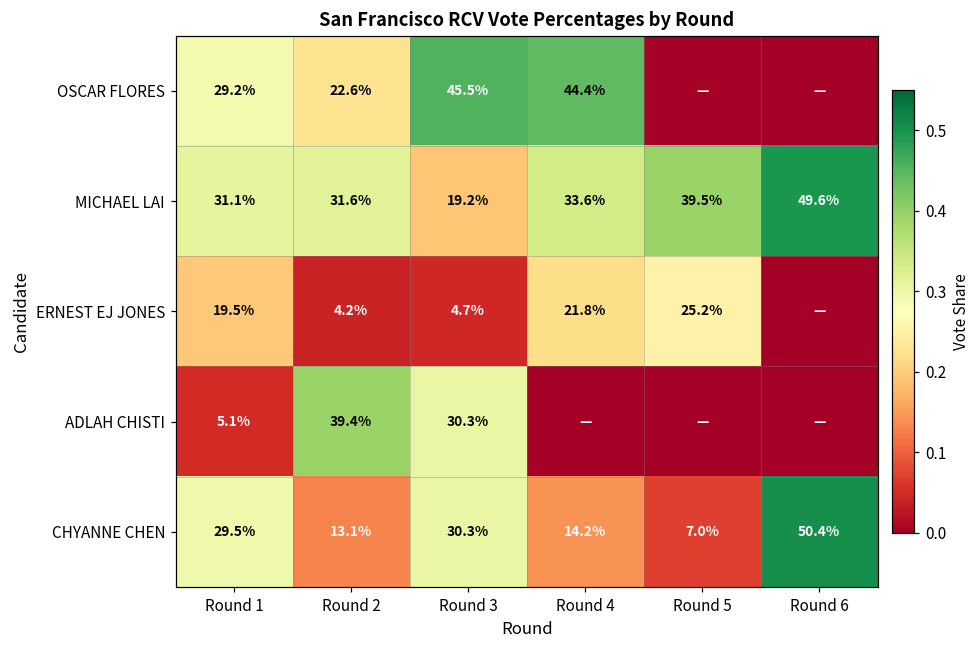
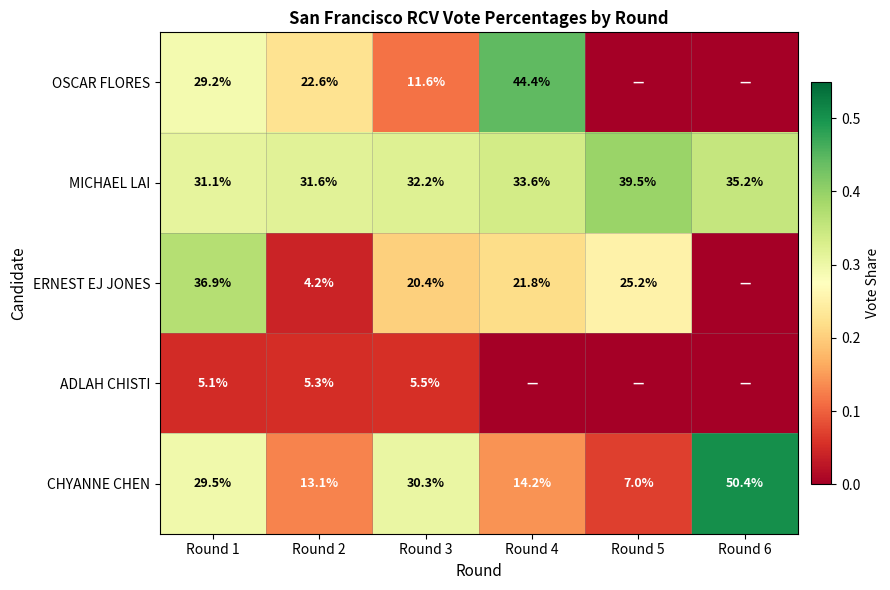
  {
    "OSCAR FLORES": {
      "Round 1": "29.2%",
      "Round 2": "22.6%",
-     "Round 3": "45.5%",
+     "Round 3": "11.6%",
      "Round 4": "44.4%"
    },
    "MICHAEL LAI": {
      "Round 1": "31.1%",
      "Round 2": "31.6%",
-     "Round 3": "19.2%",
+     "Round 3": "32.2%",
      "Round 4": "33.6%",
      "Round 5": "39.5%",
-     "Round 6": "49.6%"
+     "Round 6": "35.2%"
    },
    "ERNEST EJ JONES": {
-     "Round 1": "19.5%",
+     "Round 1": "36.9%",
      "Round 2": "4.2%",
-     "Round 3": "4.7%",
+     "Round 3": "20.4%",
      "Round 4": "21.8%",
      "Round 5": "25.2%"
    },
    "ADLAH CHISTI": {
      "Round 1": "5.1%",
-     "Round 2": "39.4%",
-     "Round 3": "30.3%"
+     "Round 2": "5.3%",
+     "Round 3": "5.5%"
    },
    "CHYANNE CHEN": {
      "Round 1": "29.5%",
      "Round 2": "13.1%",
      "Round 3": "30.3%",
      "Round 4": "14.2%",
      "Round 5": "7.0%",
      "Round 6": "50.4%"
    }
  }
